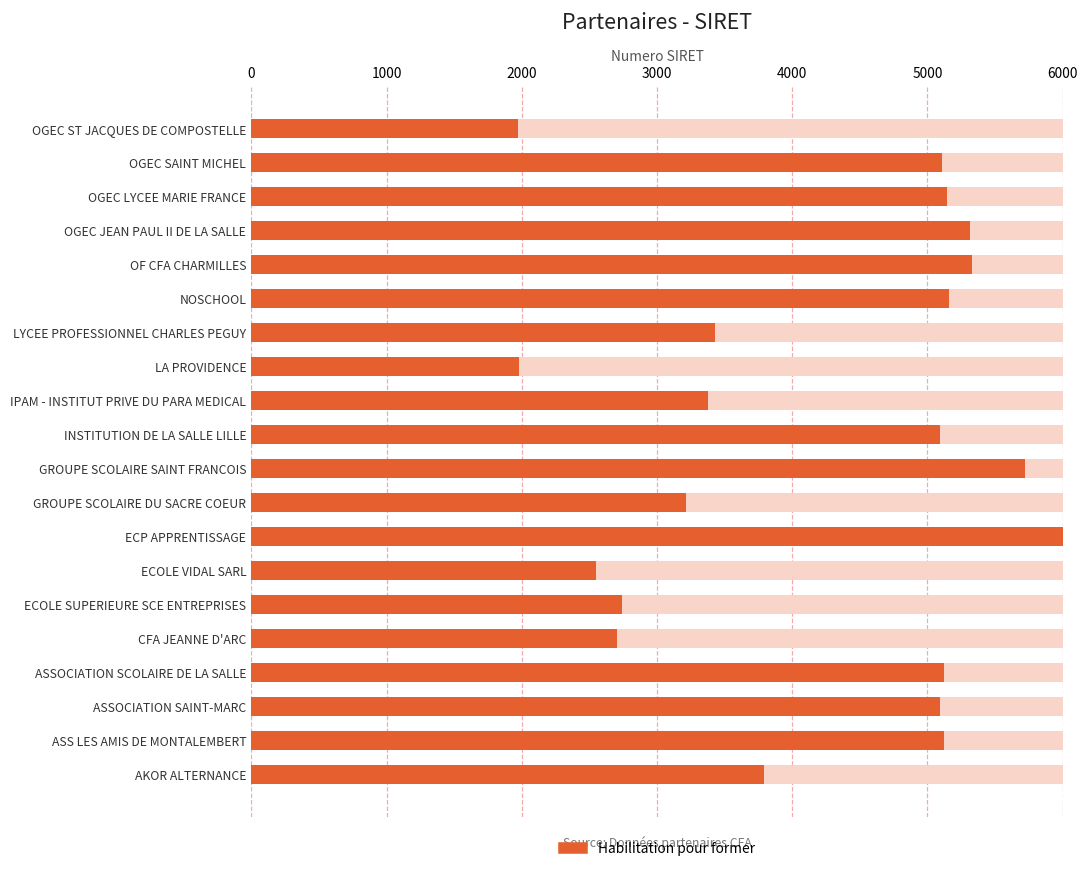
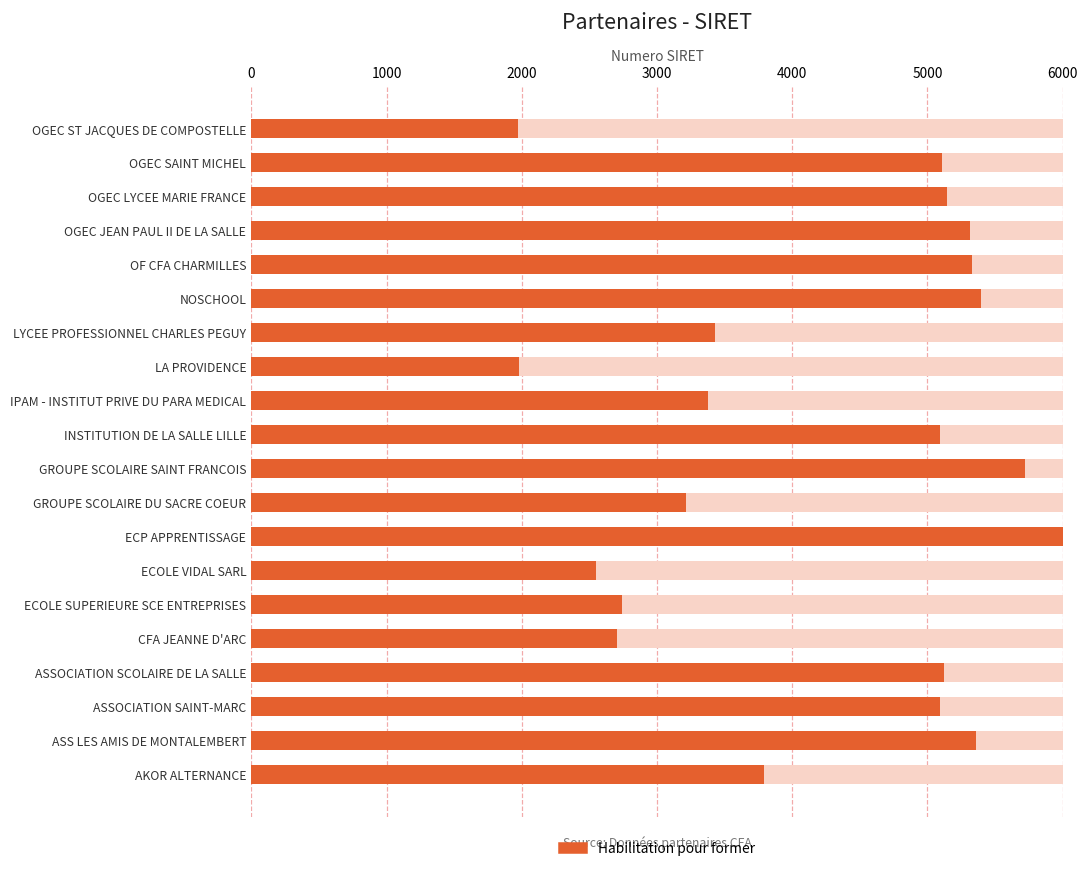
  {
    "Habilitation pour former": {
-     "NOSCHOOL": 5160,
+     "NOSCHOOL": 5390,
      "ECP APPRENTISSAGE": 6000,
-     "ASS LES AMIS DE MONTALEMBERT": 5130
+     "ASS LES AMIS DE MONTALEMBERT": 5360
    }
  }
